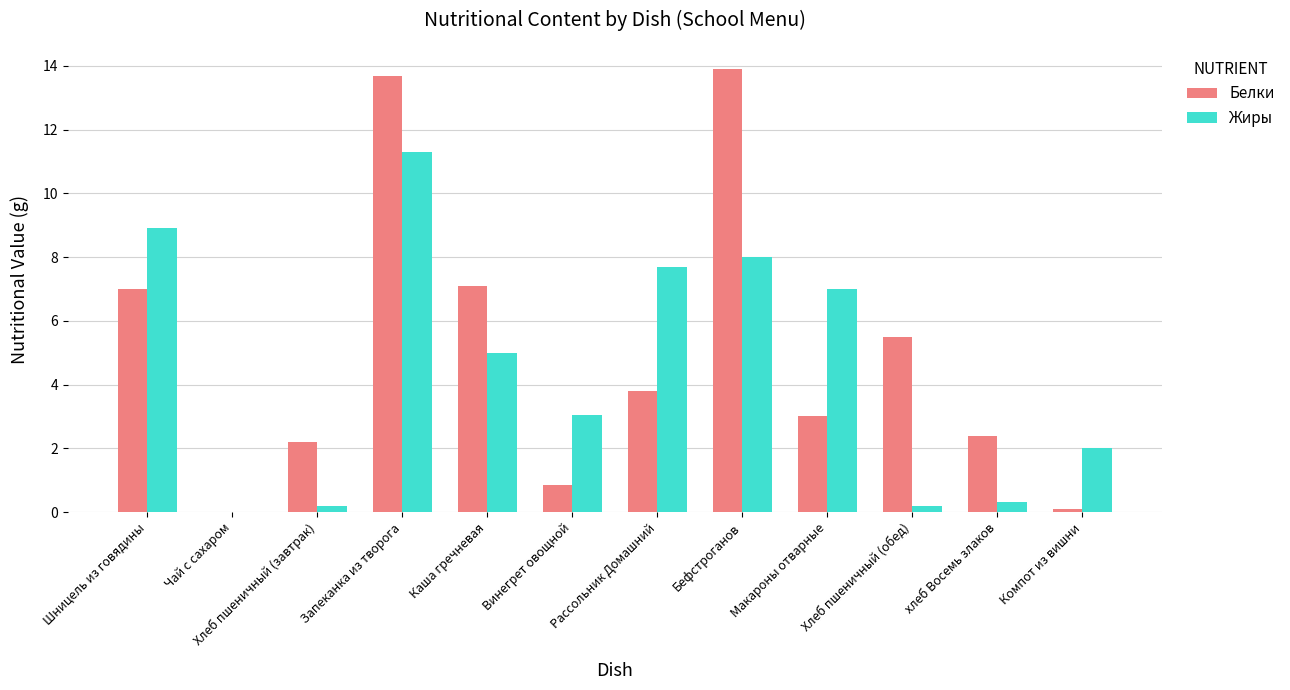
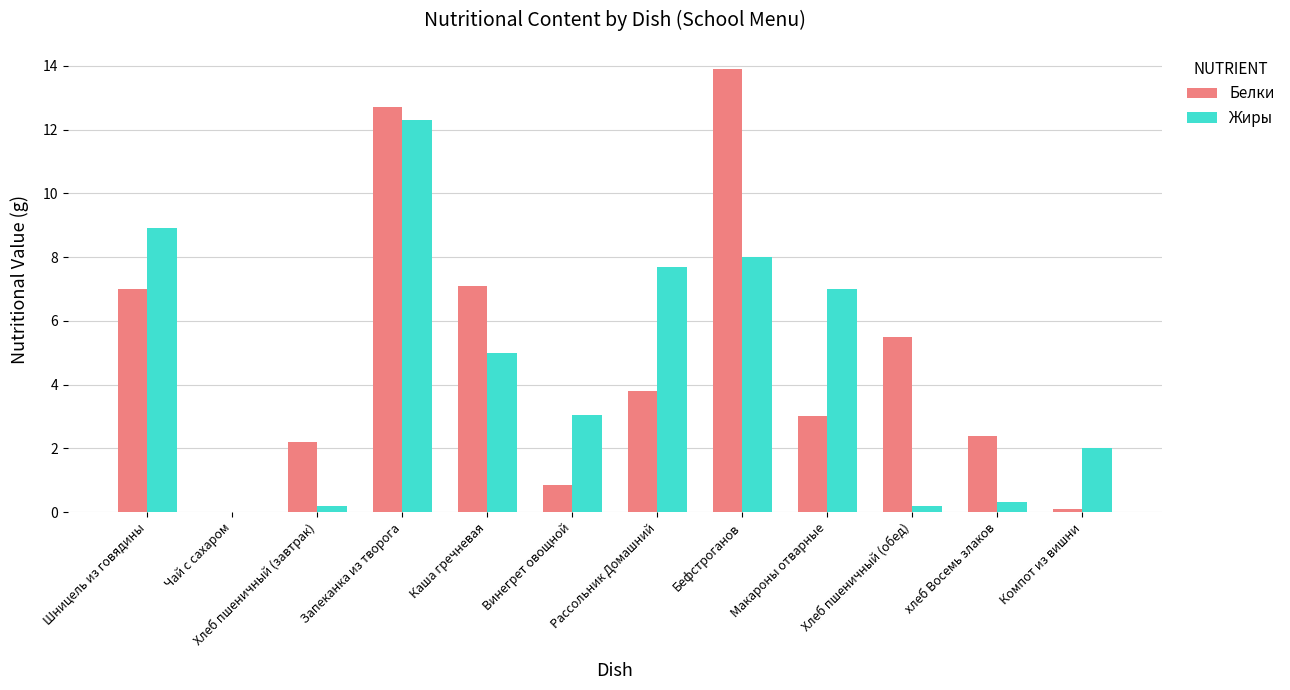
  {
    "Белки": {
      "Шницель из говядины": 7.0,
      "Чай с сахаром": 0.0,
      "Хлеб пшеничный (завтрак)": 2.2,
-     "Запеканка из творога": 13.7,
+     "Запеканка из творога": 12.7,
      "Каша гречневая": 7.1,
      "Винегрет овощной": 0.8,
      "Рассольник Домашний": 3.8,
      "Бефстроганов": 13.9,
      "Макароны отварные": 3.0,
      "Хлеб пшеничный (обед)": 5.5,
      "хлеб Восемь злаков": 2.4,
      "Компот из вишни": 0.1
    },
    "Жиры": {
      "Шницель из говядины": 8.9,
      "Чай с сахаром": 0.0,
      "Хлеб пшеничный (завтрак)": 0.2,
-     "Запеканка из творога": 11.3,
+     "Запеканка из творога": 12.3,
      "Каша гречневая": 5.0,
      "Винегрет овощной": 3.1,
      "Рассольник Домашний": 7.7,
      "Бефстроганов": 8.0,
      "Макароны отварные": 7.0,
      "Хлеб пшеничный (обед)": 0.2,
      "хлеб Восемь злаков": 0.3,
      "Компот из вишни": 2.0
    }
  }
